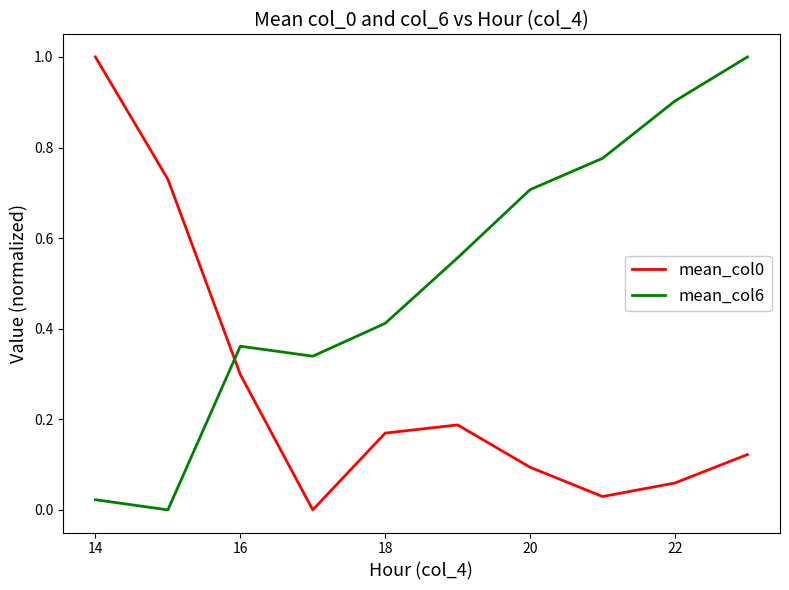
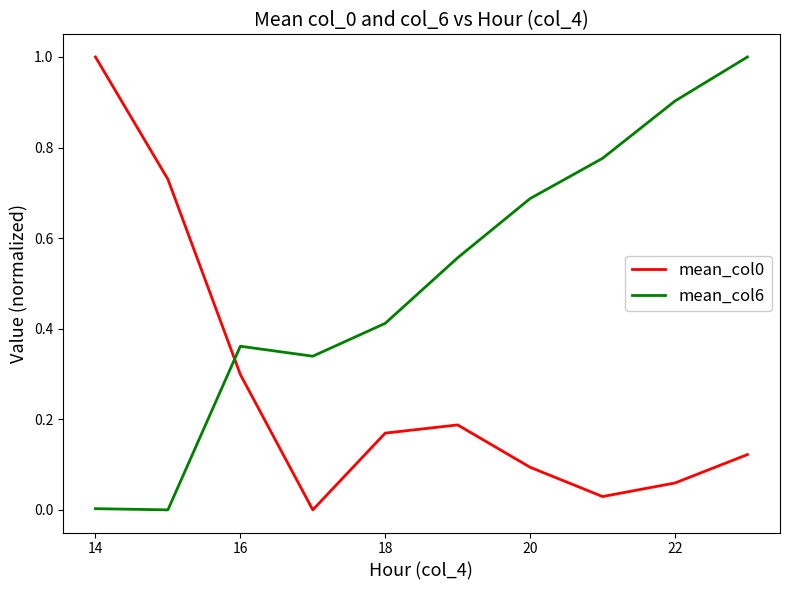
  {
    "mean_col0": {
      "14": 1.00,
      "16": 0.30,
      "18": 0.17,
      "20": 0.09,
      "22": 0.06
    },
    "mean_col6": {
-     "14": 0.02,
+     "14": 0.00,
      "16": 0.36,
      "18": 0.41,
-     "20": 0.71,
+     "20": 0.69,
      "22": 0.90
    }
  }
